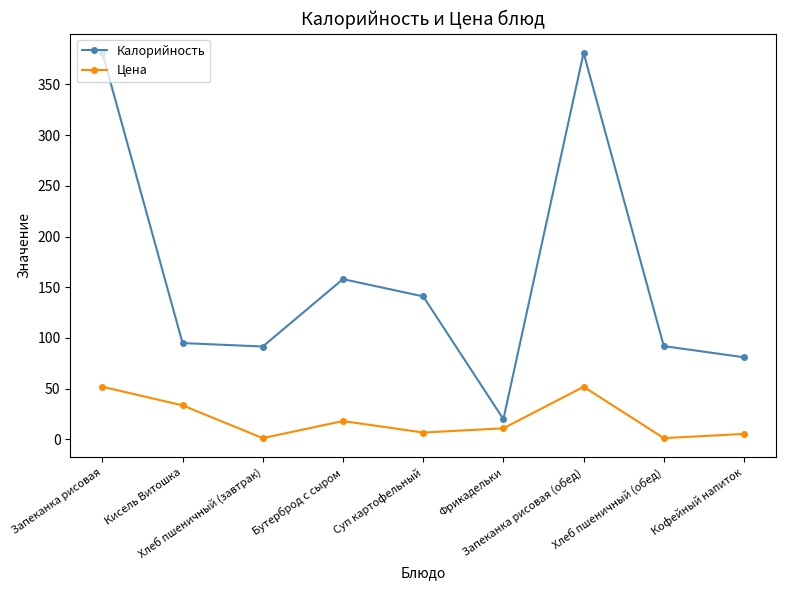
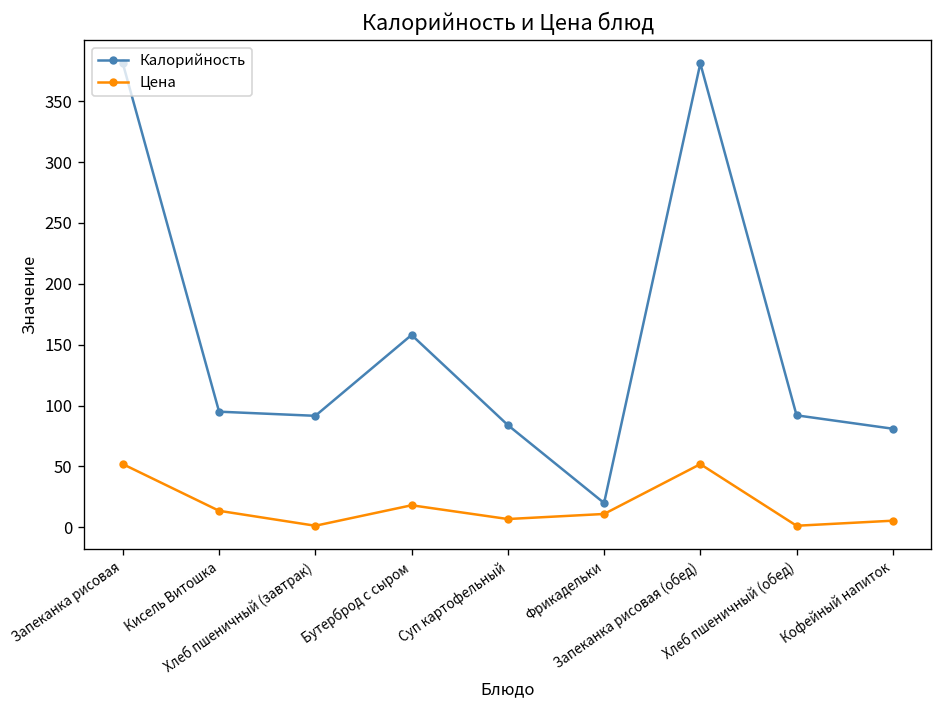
  {
    "Калорийность": {
      "Кисель Витошка": 95,
      "Хлеб пшеничный (завтрак)": 92,
      "Бутерброд с сыром": 158,
-     "Суп картофельный": 141,
+     "Суп картофельный": 84,
      "Фрикадельки": 20,
      "Запеканка рисовая (обед)": 381,
      "Хлеб пшеничный (обед)": 92,
      "Кофейный напиток": 81
    },
    "Цена": {
      "Запеканка рисовая": 52,
-     "Кисель Витошка": 34,
+     "Кисель Витошка": 14,
      "Хлеб пшеничный (завтрак)": 1,
      "Бутерброд с сыром": 18,
      "Суп картофельный": 7,
      "Фрикадельки": 11,
      "Запеканка рисовая (обед)": 52,
      "Хлеб пшеничный (обед)": 1,
      "Кофейный напиток": 5
    }
  }
